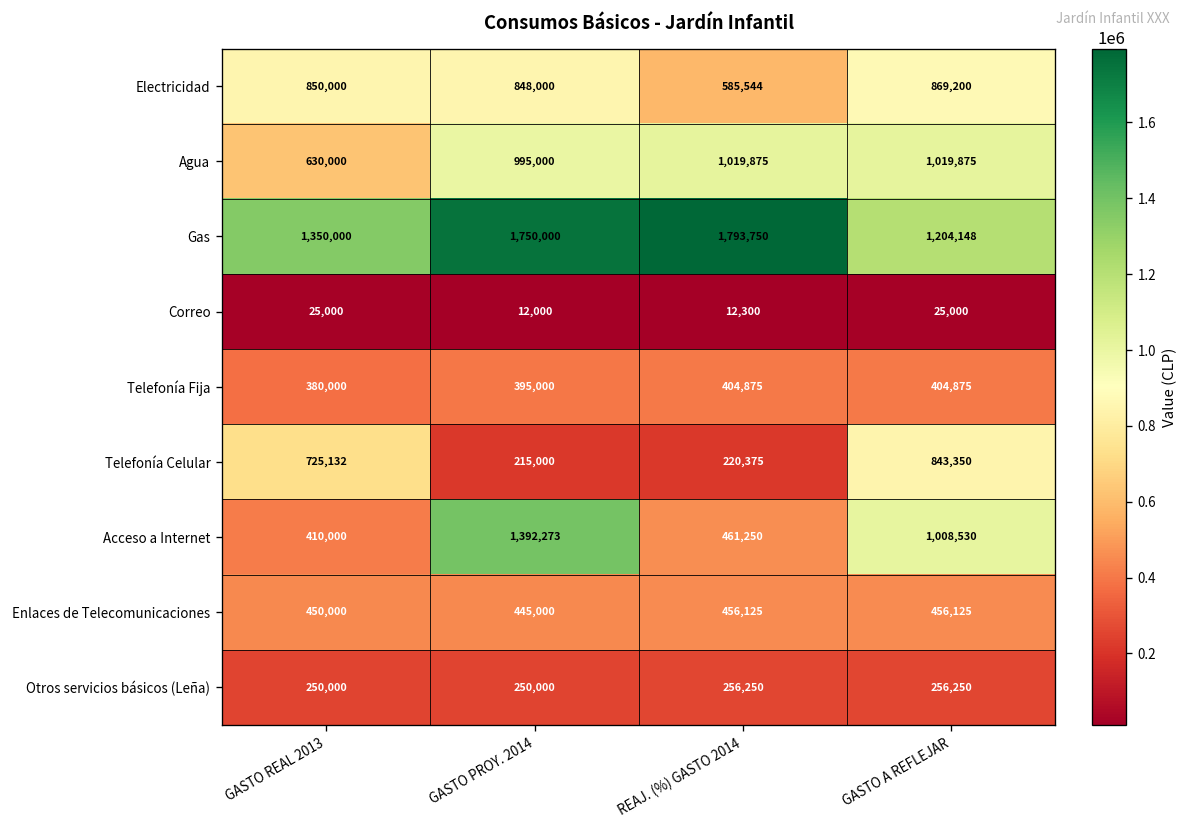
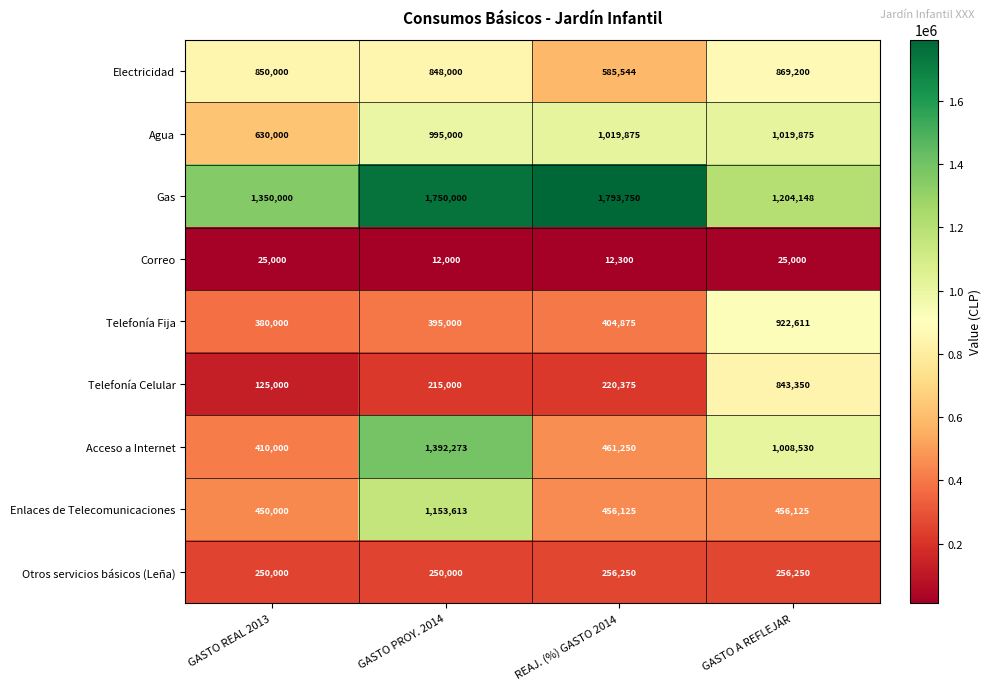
  {
    "Electricidad": {
      "GASTO REAL 2013": "850,000",
      "GASTO PROY. 2014": "848,000",
      "REAJ. (%) GASTO 2014": "585,544",
      "GASTO A REFLEJAR": "869,200"
    },
    "Agua": {
      "GASTO REAL 2013": "630,000",
      "GASTO PROY. 2014": "995,000",
      "REAJ. (%) GASTO 2014": "1,019,875",
      "GASTO A REFLEJAR": "1,019,875"
    },
    "Gas": {
      "GASTO REAL 2013": "1,350,000",
      "GASTO PROY. 2014": "1,750,000",
      "REAJ. (%) GASTO 2014": "1,793,750",
      "GASTO A REFLEJAR": "1,204,148"
    },
    "Correo": {
      "GASTO REAL 2013": "25,000",
      "GASTO PROY. 2014": "12,000",
      "REAJ. (%) GASTO 2014": "12,300",
      "GASTO A REFLEJAR": "25,000"
    },
    "Telefonía Fija": {
      "GASTO REAL 2013": "380,000",
      "GASTO PROY. 2014": "395,000",
      "REAJ. (%) GASTO 2014": "404,875",
-     "GASTO A REFLEJAR": "404,875"
+     "GASTO A REFLEJAR": "922,611"
    },
    "Telefonía Celular": {
-     "GASTO REAL 2013": "725,132",
+     "GASTO REAL 2013": "125,000",
      "GASTO PROY. 2014": "215,000",
      "REAJ. (%) GASTO 2014": "220,375",
      "GASTO A REFLEJAR": "843,350"
    },
    "Acceso a Internet": {
      "GASTO REAL 2013": "410,000",
      "GASTO PROY. 2014": "1,392,273",
      "REAJ. (%) GASTO 2014": "461,250",
      "GASTO A REFLEJAR": "1,008,530"
    },
    "Enlaces de Telecomunicaciones": {
      "GASTO REAL 2013": "450,000",
-     "GASTO PROY. 2014": "445,000",
+     "GASTO PROY. 2014": "1,153,613",
      "REAJ. (%) GASTO 2014": "456,125",
      "GASTO A REFLEJAR": "456,125"
    },
    "Otros servicios básicos (Leña)": {
      "GASTO REAL 2013": "250,000",
      "GASTO PROY. 2014": "250,000",
      "REAJ. (%) GASTO 2014": "256,250",
      "GASTO A REFLEJAR": "256,250"
    }
  }
